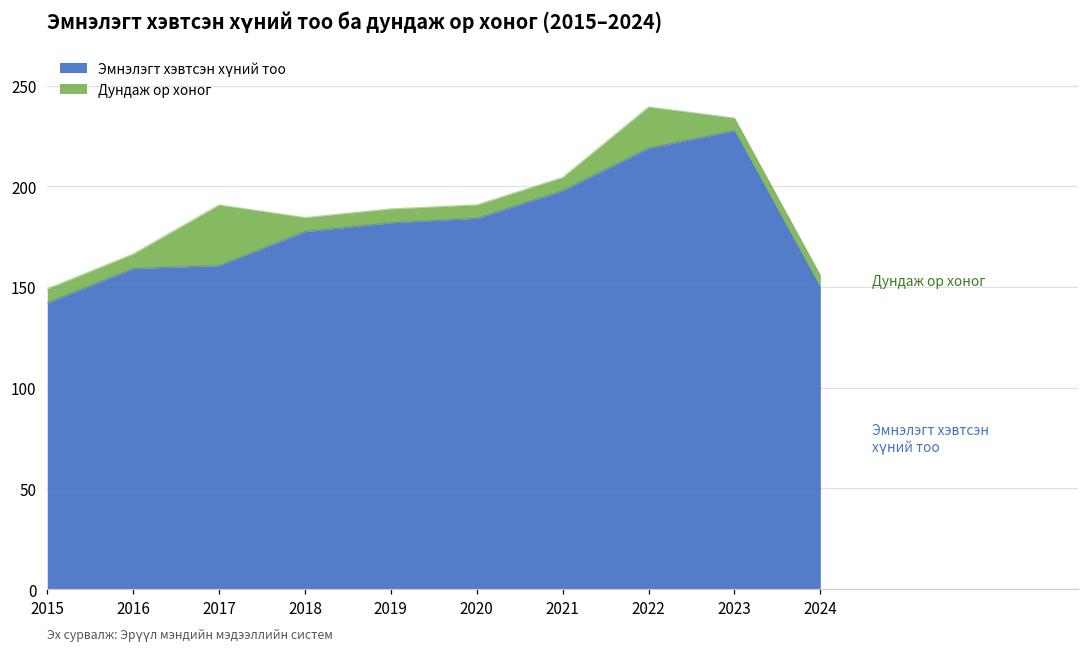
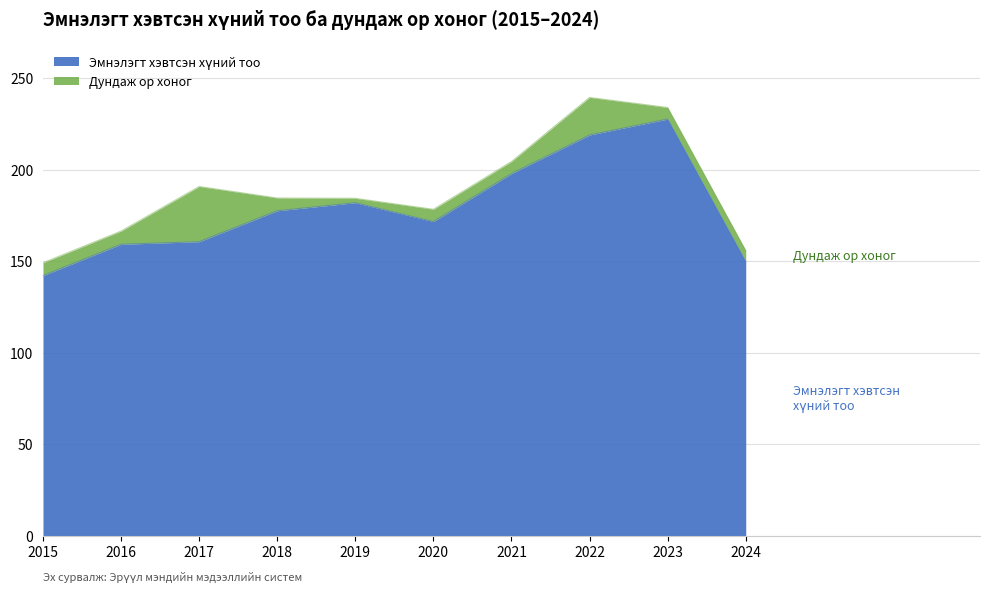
  {
    "Эмнэлэгт хэвтсэн хүний тоо": {
      "2015": 142,
      "2016": 159,
      "2017": 161,
      "2018": 178,
      "2019": 182,
-     "2020": 184,
+     "2020": 172,
      "2021": 198,
      "2022": 219,
      "2023": 228,
      "2024": 150
    },
    "Дундаж ор хоног": {
      "2015": 7,
      "2016": 7,
      "2017": 30,
      "2018": 7,
-     "2019": 7,
+     "2019": 2,
      "2020": 7,
      "2021": 7,
      "2022": 21,
      "2023": 6,
      "2024": 6
    }
  }
